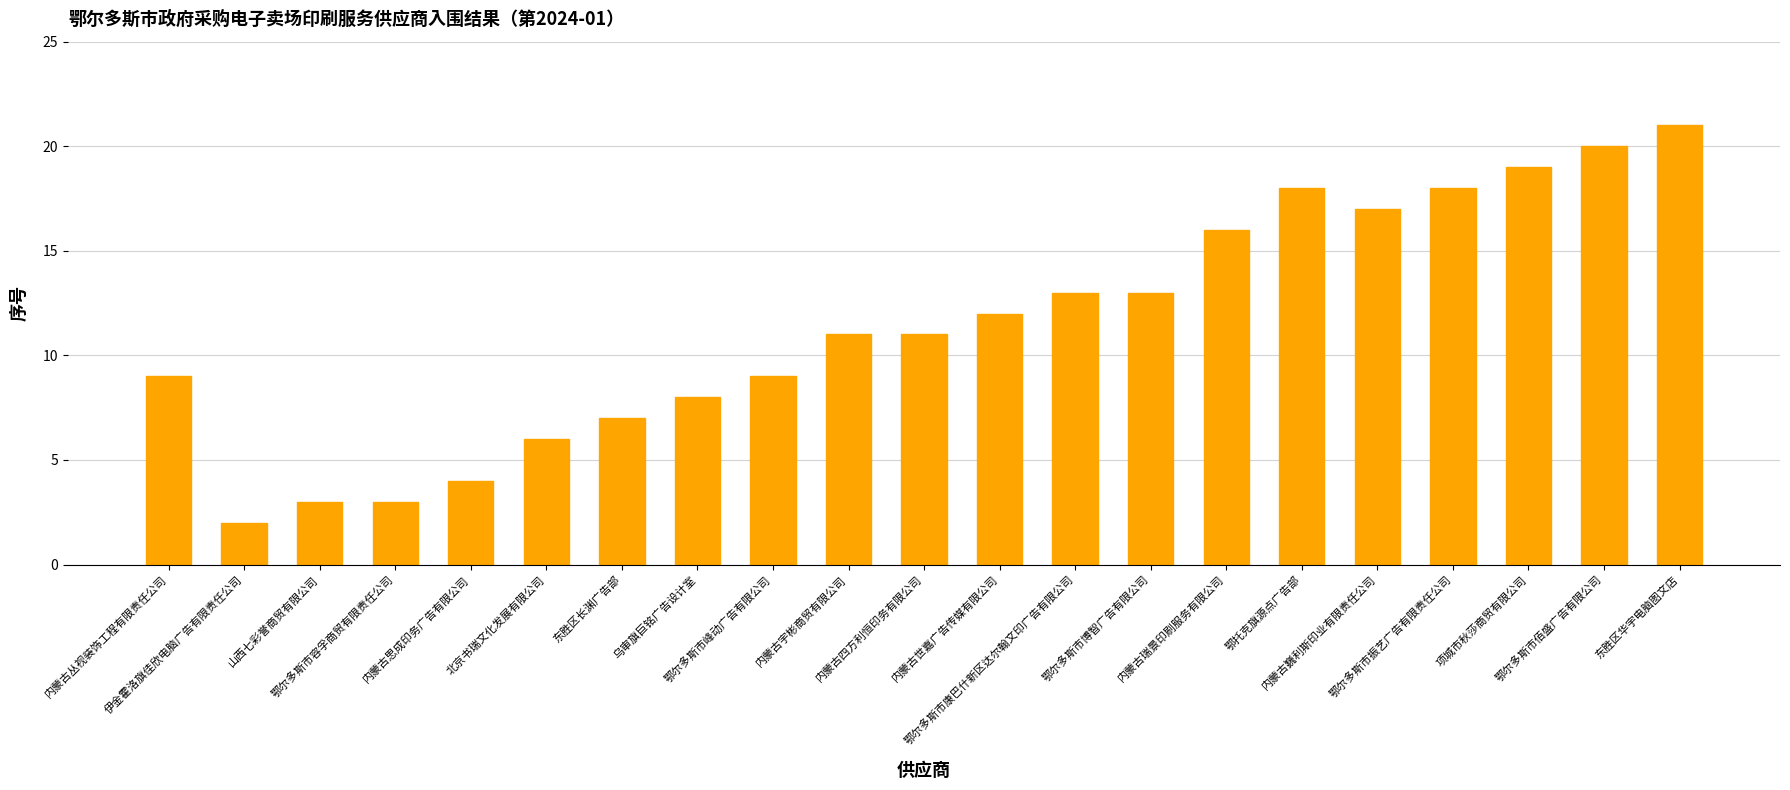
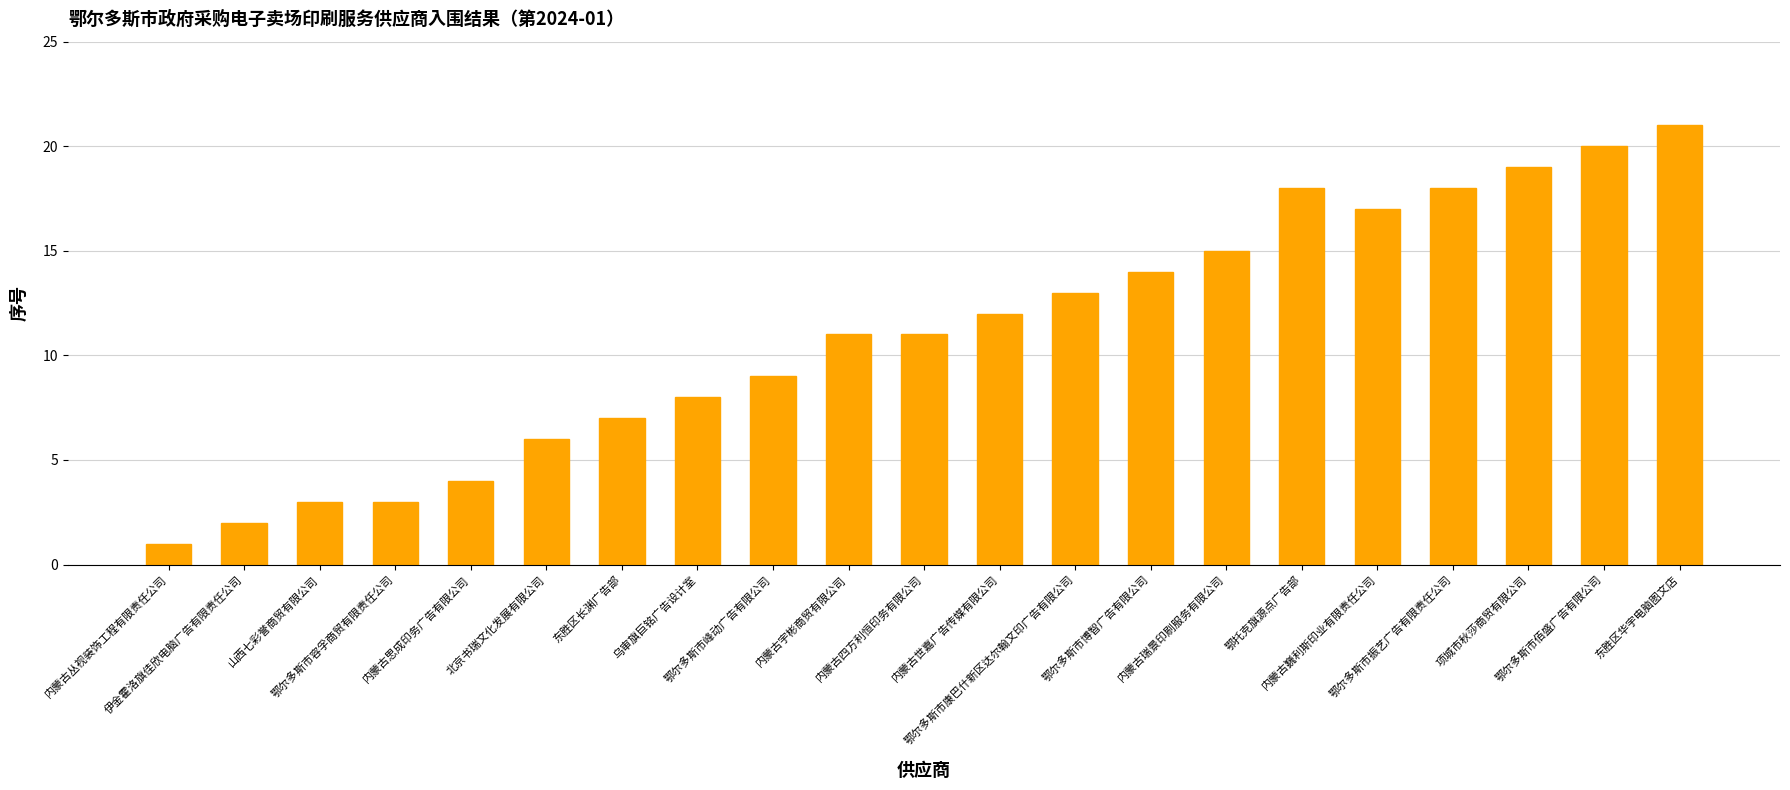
  {
-   "内蒙古丛视装饰工程有限责任公司": 9,
+   "内蒙古丛视装饰工程有限责任公司": 1,
    "伊金霍洛旗佳欣电脑广告有限责任公司": 2,
    "山西七彩誉商贸有限公司": 3,
    "鄂尔多斯市容孚商贸有限责任公司": 3,
    "内蒙古思成印务广告有限公司": 4,
    "北京书瑞文化发展有限公司": 6,
    "东胜区长渊广告部": 7,
    "乌审旗巨铭广告设计室": 8,
    "鄂尔多斯市峰动广告有限公司": 9,
    "内蒙古宇彬商贸有限公司": 11,
    "内蒙古四方利恒印务有限公司": 11,
    "内蒙古世嘉广告传媒有限公司": 12,
    "鄂尔多斯市康巴什新区达尔翰文印广告有限公司": 13,
-   "鄂尔多斯市博智广告有限公司": 13,
-   "内蒙古瑞景印刷服务有限公司": 16,
+   "鄂尔多斯市博智广告有限公司": 14,
+   "内蒙古瑞景印刷服务有限公司": 15,
    "鄂托克旗源点广告部": 18,
    "内蒙古巍利斯印业有限责任公司": 17,
    "鄂尔多斯市振艺广告有限责任公司": 18,
    "项城市秋莎商贸有限公司": 19,
    "鄂尔多斯市佰盛广告有限公司": 20,
    "东胜区华宇电脑图文店": 21
  }
